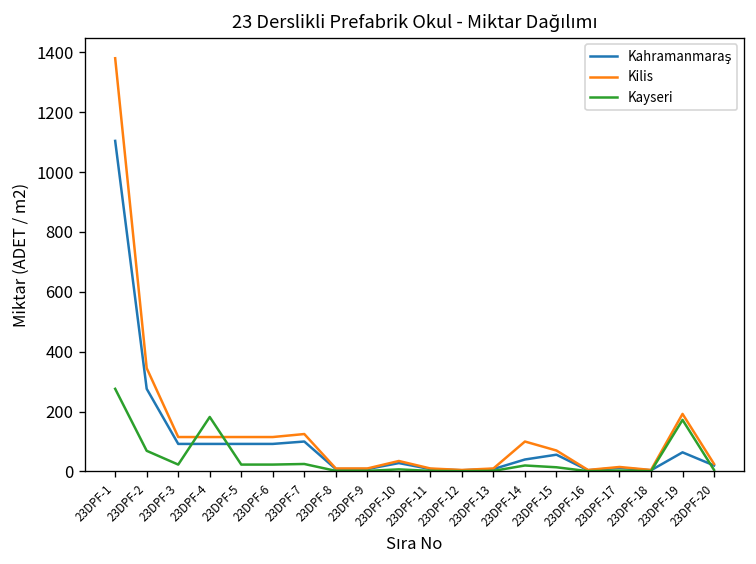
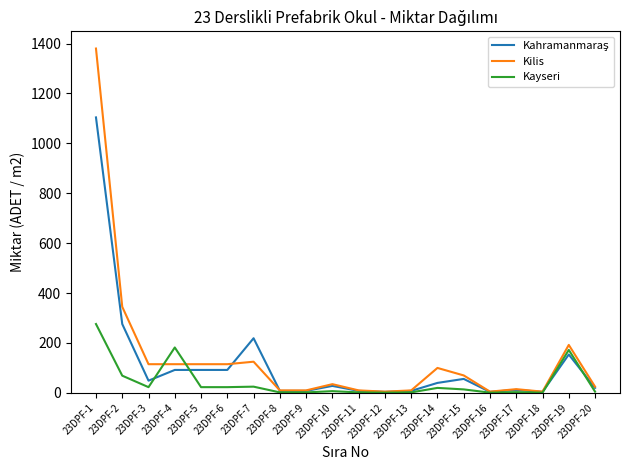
  {
    "Kahramanmaraş": {
      "23DPF-1": 1100,
      "23DPF-2": 280,
-     "23DPF-3": 90,
+     "23DPF-3": 50,
      "23DPF-4": 90,
      "23DPF-5": 90,
      "23DPF-6": 90,
-     "23DPF-7": 100,
+     "23DPF-7": 220,
      "23DPF-14": 40,
      "23DPF-15": 60,
-     "23DPF-19": 60
+     "23DPF-19": 150
    },
    "Kilis": {
      "23DPF-1": 1380,
      "23DPF-2": 350,
      "23DPF-3": 120,
      "23DPF-4": 120,
      "23DPF-5": 120,
      "23DPF-6": 120,
      "23DPF-7": 130,
      "23DPF-14": 100,
      "23DPF-15": 70,
      "23DPF-19": 190
    },
    "Kayseri": {
      "23DPF-1": 280,
      "23DPF-2": 70,
      "23DPF-3": 20,
      "23DPF-4": 180,
      "23DPF-5": 20,
      "23DPF-6": 20,
      "23DPF-7": 30,
      "23DPF-10": 10,
      "23DPF-14": 20,
      "23DPF-15": 10,
      "23DPF-19": 170,
      "23DPF-20": 10
    }
  }
